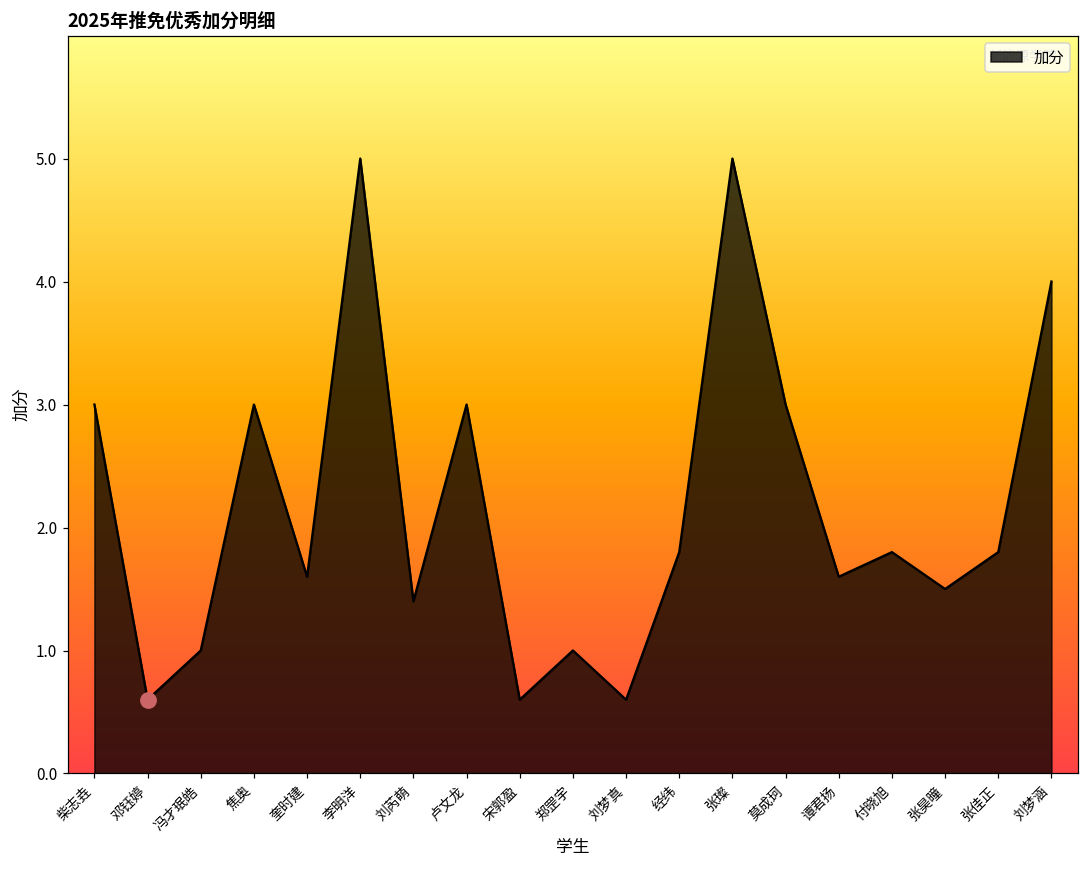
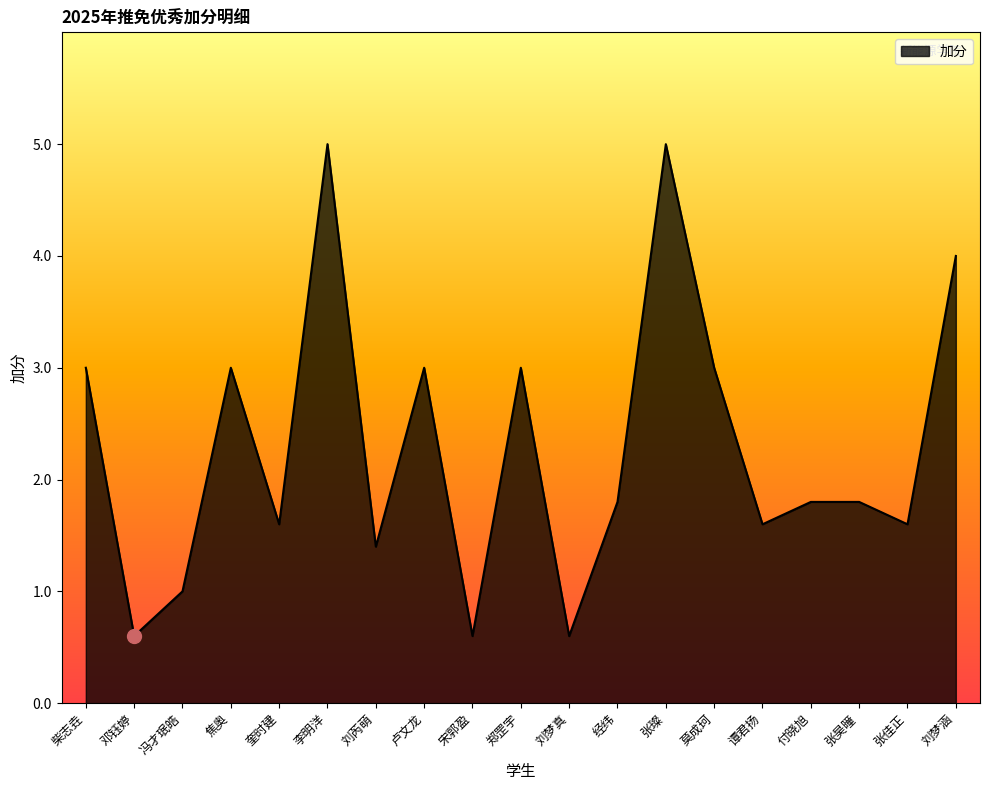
  {
    "加分": {
      "柴志垚": 3.0,
      "冯才珉皓": 1.0,
      "焦奥": 3.0,
      "奎时建": 1.6,
      "李明洋": 5.0,
      "刘芮萌": 1.4,
      "卢文龙": 3.0,
      "宋郭盈": 0.6,
-     "郑罡宇": 1,
+     "郑罡宇": 3,
      "刘梦真": 0.6,
      "经纬": 1.8,
      "张璨": 5.0,
      "莫成珂": 3.0,
      "谭君扬": 1.6,
      "付晓旭": 1.8,
-     "张昊曈": 1.5,
-     "张佳正": 1.8,
+     "张昊曈": 1.8,
+     "张佳正": 1.6,
      "刘梦涵": 4.0
    }
  }
